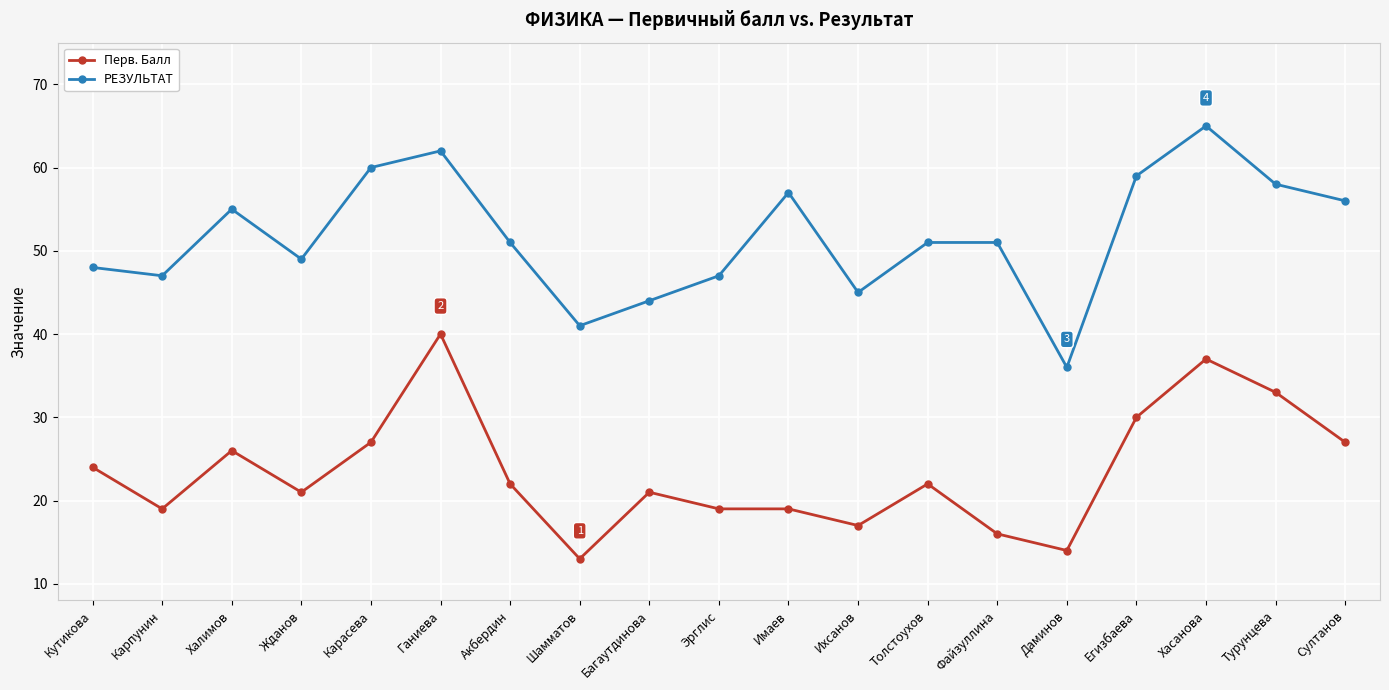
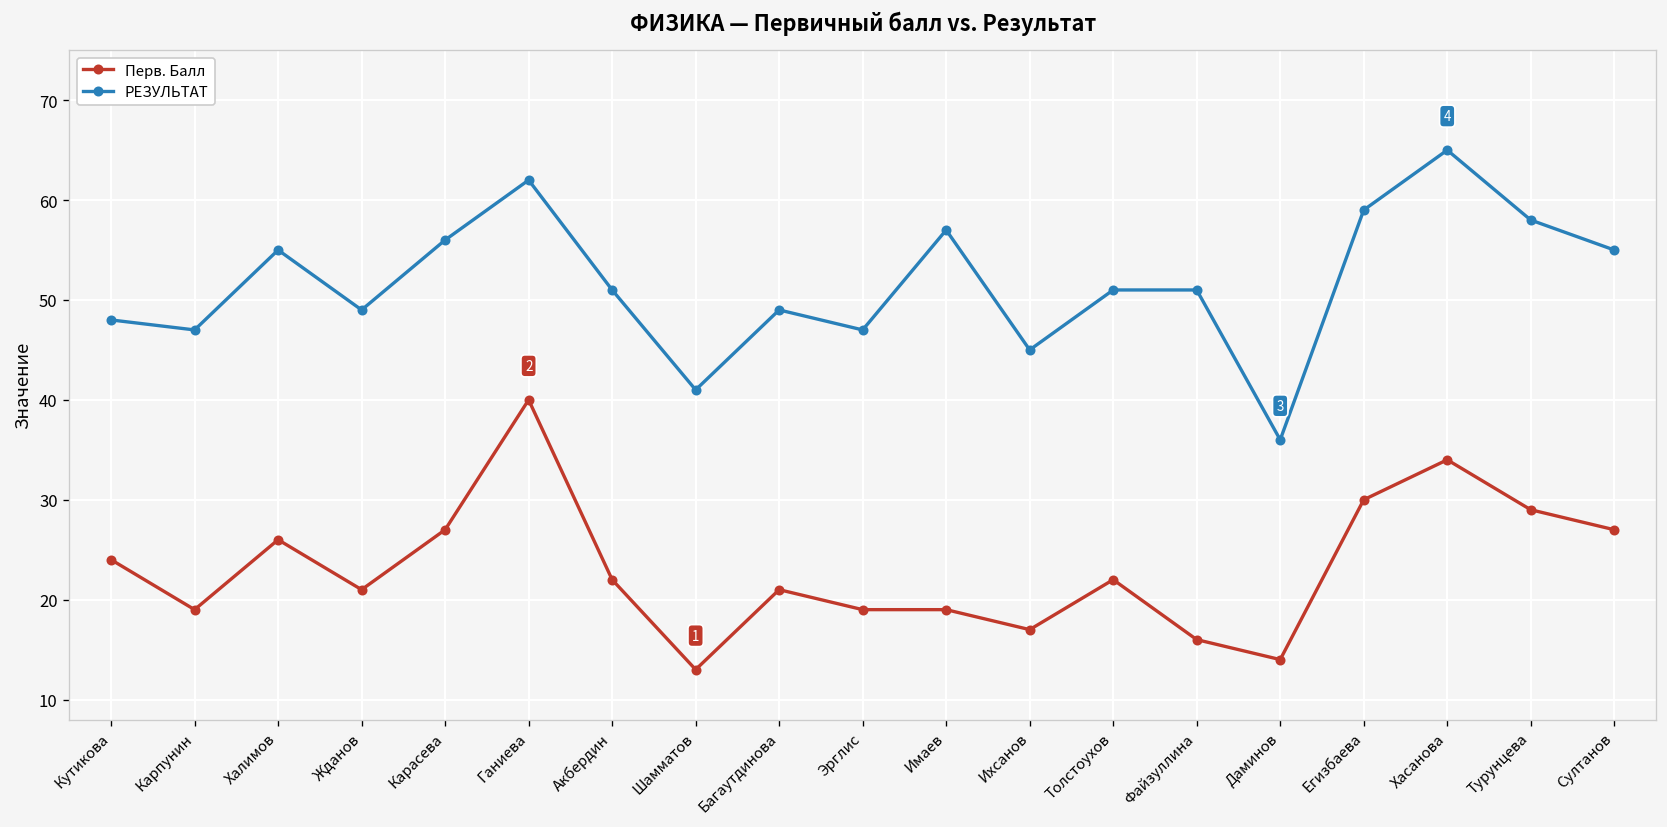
  {
    "Перв. Балл": {
      "Кутикова": 24,
      "Карпунин": 19,
      "Халимов": 26,
      "Жданов": 21,
      "Карасева": 27,
      "Акбердин": 22,
      "Багаутдинова": 21,
      "Эрглис": 19,
      "Имаев": 19,
      "Ихсанов": 17,
      "Толстоухов": 22,
      "Файзуллина": 16,
      "Даминов": 14,
      "Егизбаева": 30,
-     "Хасанова": 37,
-     "Турунцева": 33,
+     "Хасанова": 34,
+     "Турунцева": 29,
      "Султанов": 27
    },
    "РЕЗУЛЬТАТ": {
      "Кутикова": 48,
      "Карпунин": 47,
      "Халимов": 55,
      "Жданов": 49,
-     "Карасева": 60,
+     "Карасева": 56,
      "Ганиева": 62,
      "Акбердин": 51,
      "Шамматов": 41,
-     "Багаутдинова": 44,
+     "Багаутдинова": 49,
      "Эрглис": 47,
      "Имаев": 57,
      "Ихсанов": 45,
      "Толстоухов": 51,
      "Файзуллина": 51,
      "Егизбаева": 59,
      "Турунцева": 58,
-     "Султанов": 56
+     "Султанов": 55
    }
  }
